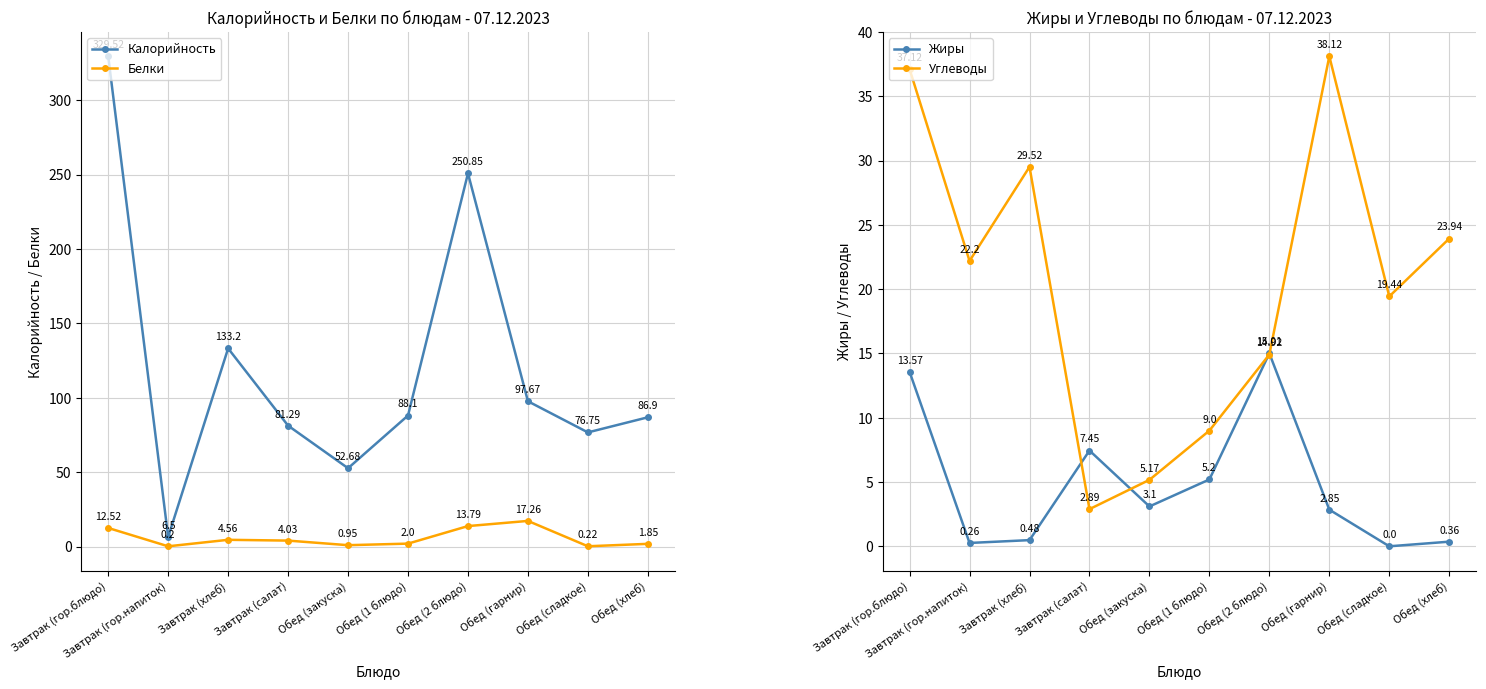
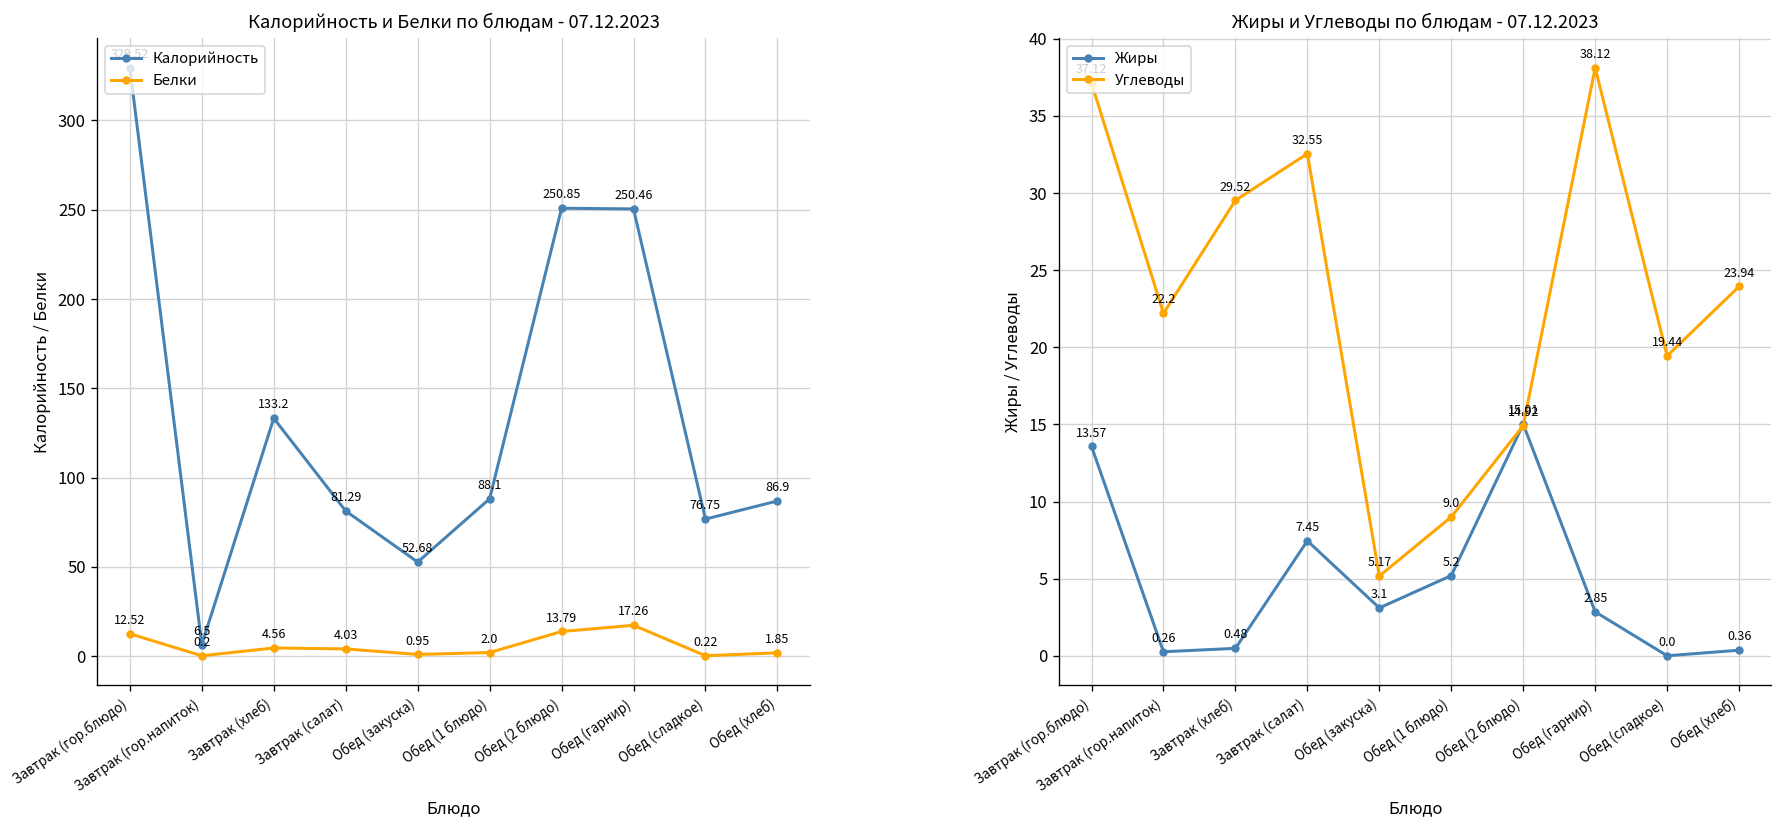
  {
    "Калорийность и Белки по блюдам - 07.12.2023": {
      "Калорийность": {
        "Завтрак (гор.напиток)": 6.5,
        "Завтрак (хлеб)": 133.2,
        "Завтрак (салат)": 81.29,
        "Обед (закуска)": 52.68,
        "Обед (1 блюдо)": 88.1,
        "Обед (2 блюдо)": 250.85,
-       "Обед (гарнир)": 97.67,
+       "Обед (гарнир)": 250.46,
        "Обед (сладкое)": 76.75,
        "Обед (хлеб)": 86.9
      },
      "Белки": {
        "Завтрак (гор.блюдо)": 12.52,
        "Завтрак (хлеб)": 4.56,
        "Завтрак (салат)": 4.03,
        "Обед (закуска)": 0.95,
        "Обед (1 блюдо)": 2.0,
        "Обед (2 блюдо)": 13.79,
        "Обед (гарнир)": 17.26,
        "Обед (сладкое)": 0.22,
        "Обед (хлеб)": 1.85
      }
    },
    "Жиры и Углеводы по блюдам - 07.12.2023": {
      "Жиры": {
        "Завтрак (гор.блюдо)": 13.57,
        "Завтрак (гор.напиток)": 0.26,
        "Завтрак (хлеб)": 0.48,
        "Завтрак (салат)": 7.45,
        "Обед (закуска)": 3.1,
        "Обед (1 блюдо)": 5.2,
        "Обед (гарнир)": 2.85,
        "Обед (сладкое)": 0.0,
        "Обед (хлеб)": 0.36
      },
      "Углеводы": {
        "Завтрак (гор.напиток)": 22.2,
        "Завтрак (хлеб)": 29.52,
-       "Завтрак (салат)": 2.89,
+       "Завтрак (салат)": 32.55,
        "Обед (закуска)": 5.17,
        "Обед (1 блюдо)": 9.0,
        "Обед (гарнир)": 38.12,
        "Обед (сладкое)": 19.44,
        "Обед (хлеб)": 23.94
      }
    }
  }
